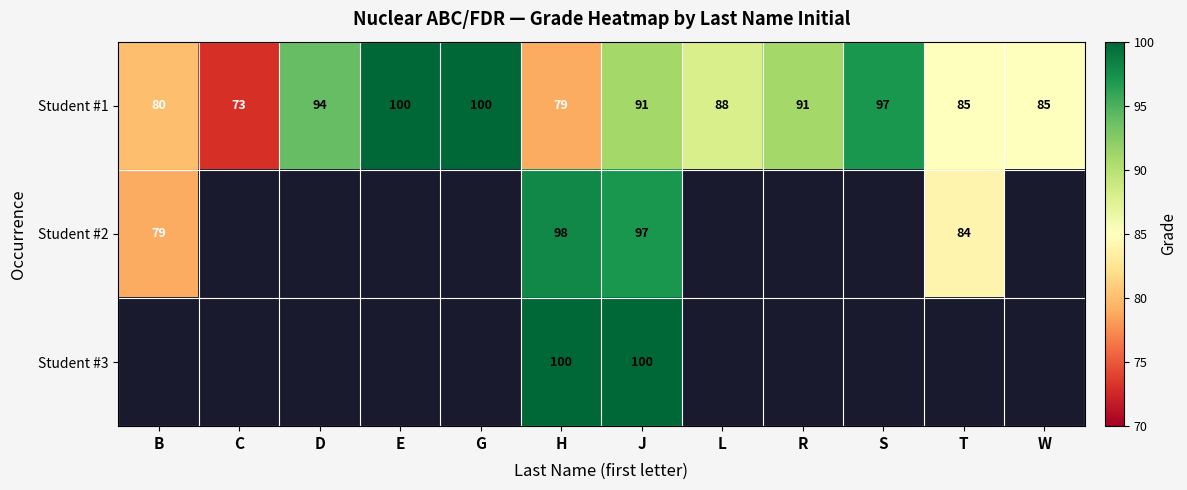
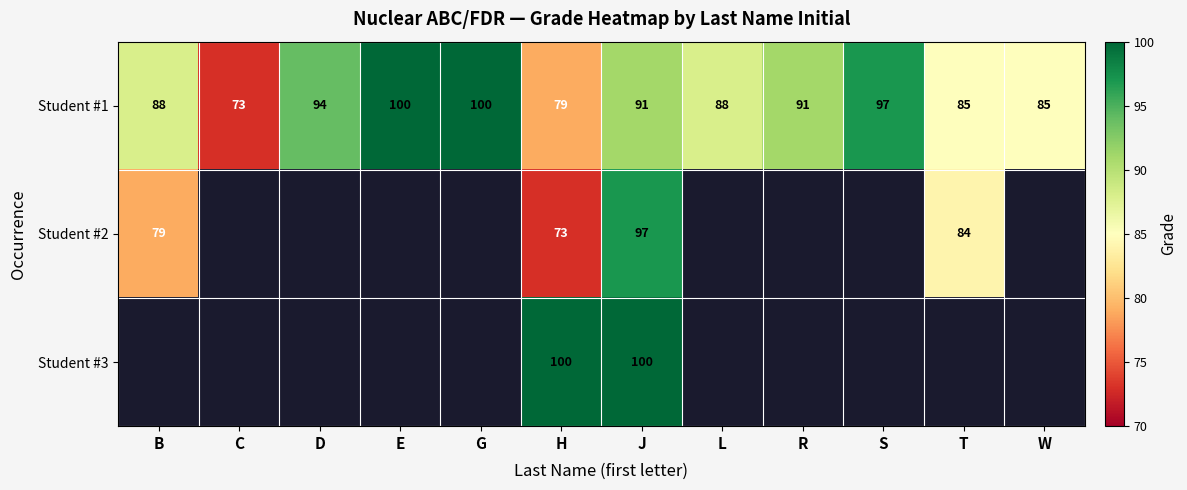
  {
    "Student #1": {
-     "B": 80,
+     "B": 88,
      "C": 73,
      "D": 94,
      "E": 100,
      "G": 100,
      "H": 79,
      "J": 91,
      "L": 88,
      "R": 91,
      "S": 97,
      "T": 85,
      "W": 85
    },
    "Student #2": {
      "B": 79,
-     "H": 98,
+     "H": 73,
      "J": 97,
      "T": 84
    },
    "Student #3": {
      "H": 100,
      "J": 100
    }
  }
